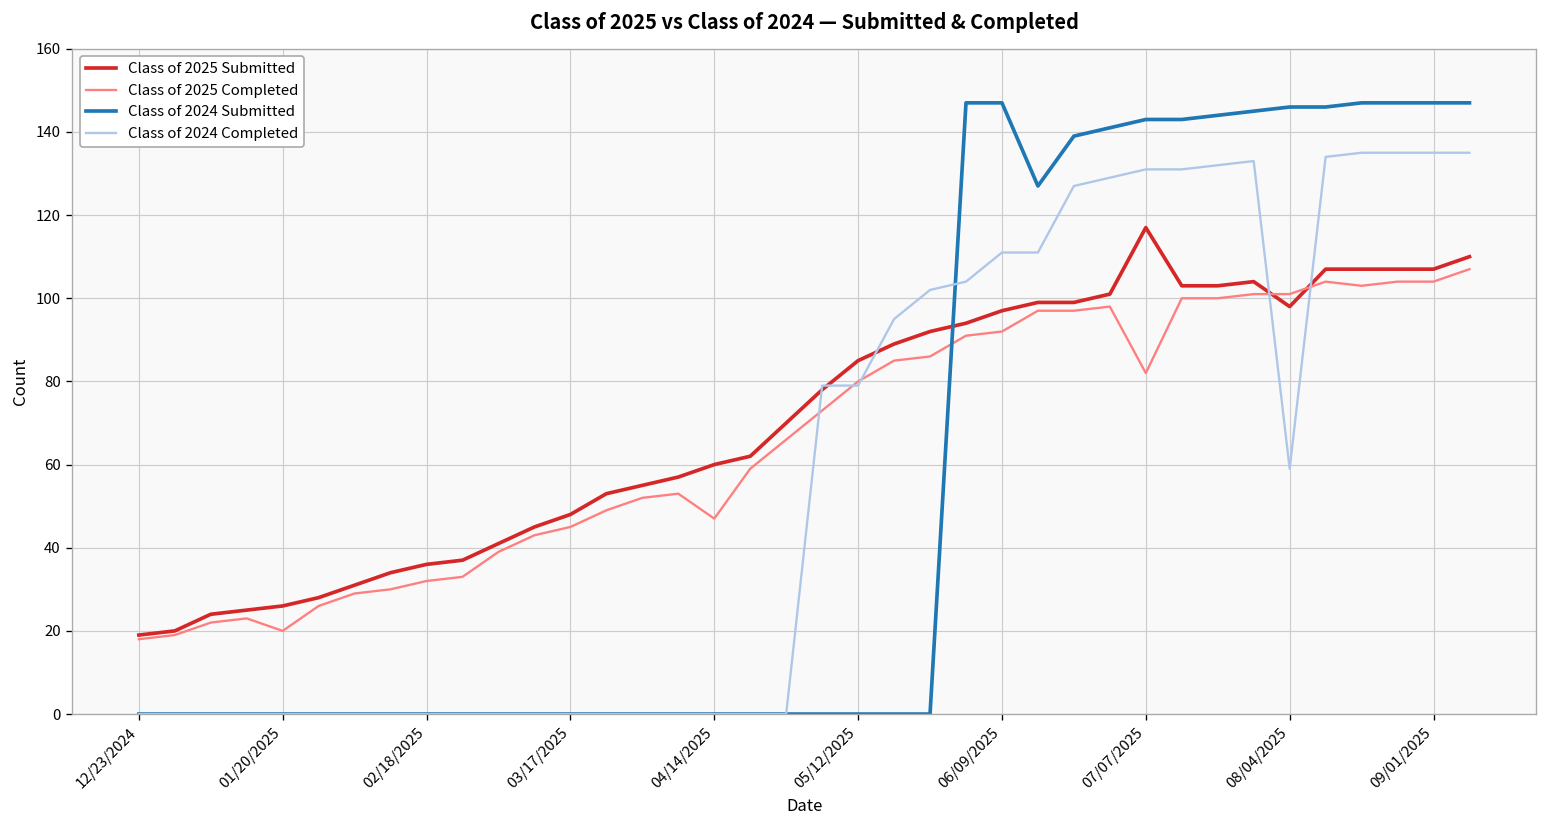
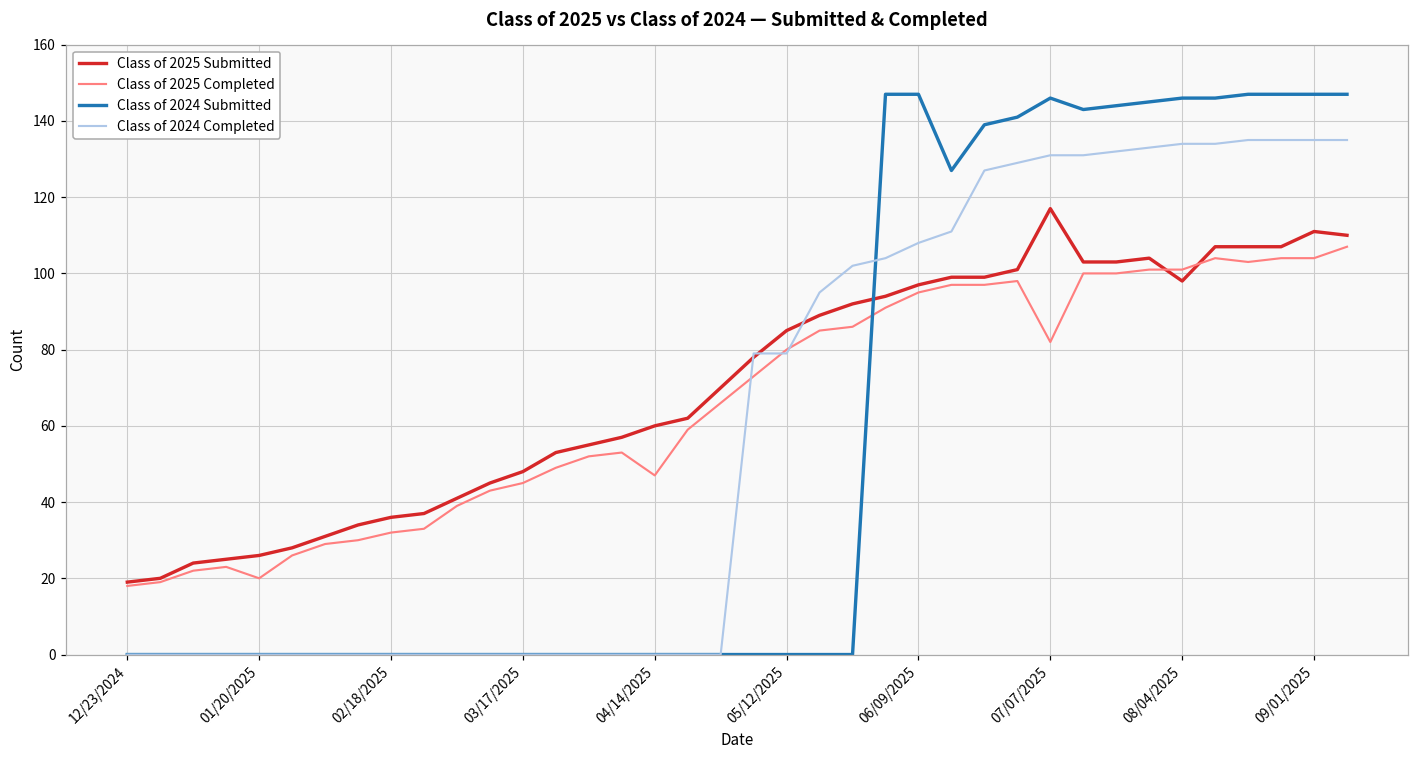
  {
    "Class of 2025 Submitted": {
      "12/23/2024": 19,
      "01/20/2025": 26,
      "02/18/2025": 36,
      "03/17/2025": 48,
      "04/14/2025": 60,
      "05/12/2025": 85,
      "06/09/2025": 97,
      "07/07/2025": 117,
      "08/04/2025": 98,
-     "09/01/2025": 107
+     "09/01/2025": 111
    },
    "Class of 2025 Completed": {
      "12/23/2024": 18,
      "01/20/2025": 20,
      "02/18/2025": 32,
      "03/17/2025": 45,
      "04/14/2025": 47,
      "05/12/2025": 80,
-     "06/09/2025": 92,
+     "06/09/2025": 95,
      "07/07/2025": 82,
      "08/04/2025": 101,
      "09/01/2025": 104
    },
    "Class of 2024 Submitted": {
      "05/12/2025": 0,
      "06/09/2025": 147,
-     "07/07/2025": 143,
+     "07/07/2025": 146,
      "08/04/2025": 146,
      "09/01/2025": 147
    },
    "Class of 2024 Completed": {
      "05/12/2025": 79,
-     "06/09/2025": 111,
+     "06/09/2025": 108,
      "07/07/2025": 131,
-     "08/04/2025": 59,
+     "08/04/2025": 134,
      "09/01/2025": 135
    }
  }
